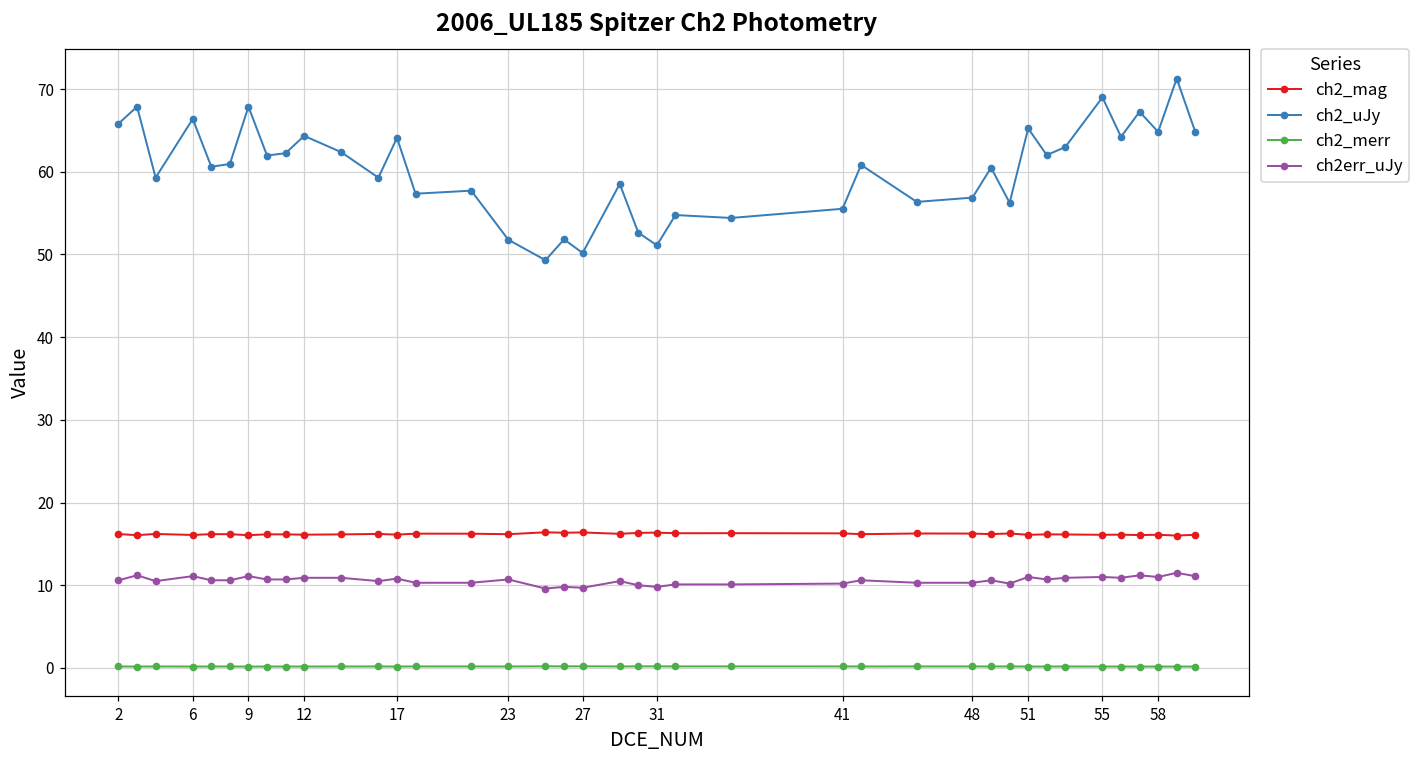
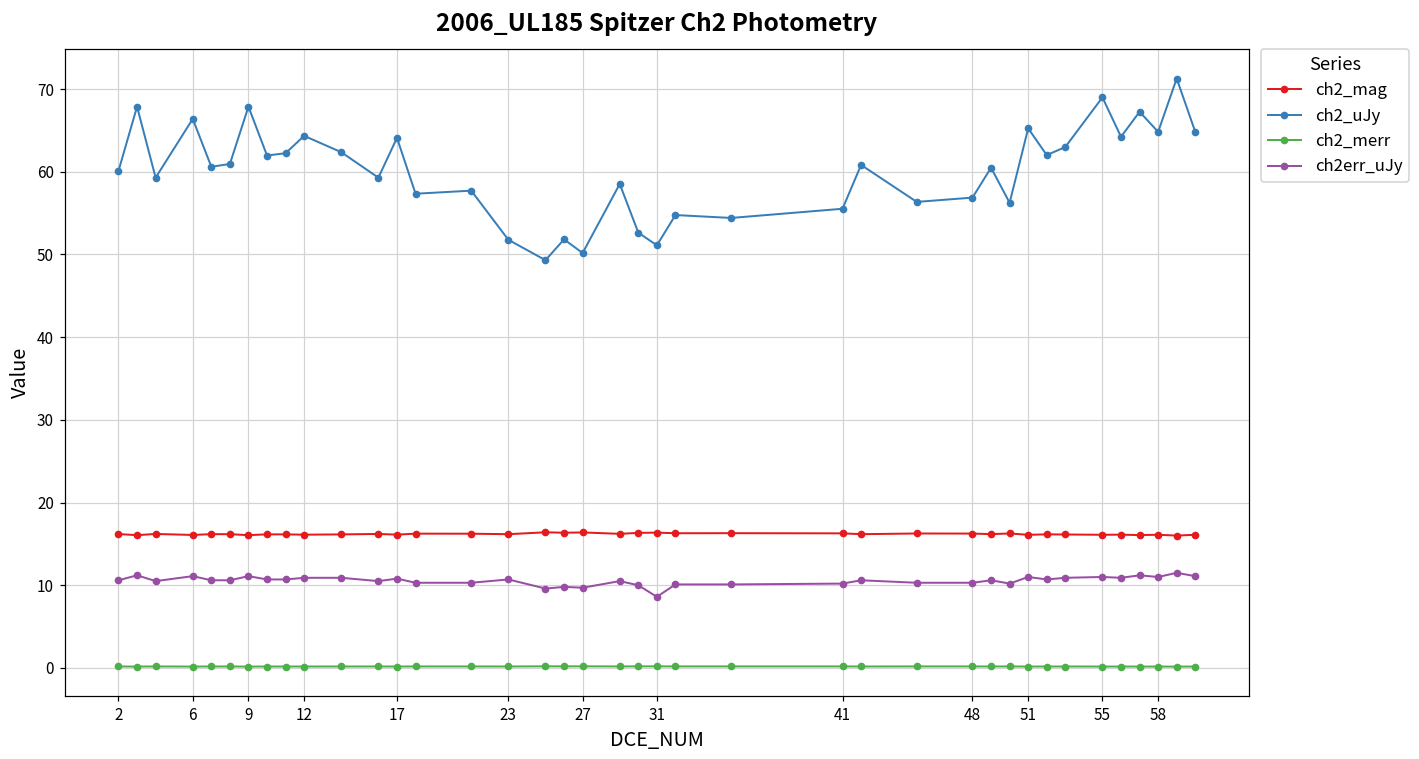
  {
    "ch2_mag": {
      "2": 16,
      "6": 16,
      "9": 16,
      "12": 16,
      "17": 16,
      "23": 16,
      "27": 16,
      "31": 16,
      "41": 16,
      "48": 16,
      "51": 16,
      "55": 16,
      "58": 16
    },
    "ch2_uJy": {
-     "2": 66,
+     "2": 60,
      "6": 66,
      "9": 68,
      "12": 64,
      "17": 64,
      "23": 52,
      "27": 50,
      "31": 51,
      "41": 56,
      "48": 57,
      "51": 65,
      "55": 69,
      "58": 65
    },
    "ch2_merr": {
      "2": 0,
      "6": 0,
      "9": 0,
      "12": 0,
      "17": 0,
      "23": 0,
      "27": 0,
      "31": 0,
      "41": 0,
      "48": 0,
      "51": 0,
      "55": 0,
      "58": 0
    },
    "ch2err_uJy": {
      "2": 11,
      "6": 11,
      "9": 11,
      "12": 11,
      "17": 11,
      "23": 11,
      "27": 10,
-     "31": 10,
+     "31": 9,
      "41": 10,
      "48": 10,
      "51": 11,
      "55": 11,
      "58": 11
    }
  }
